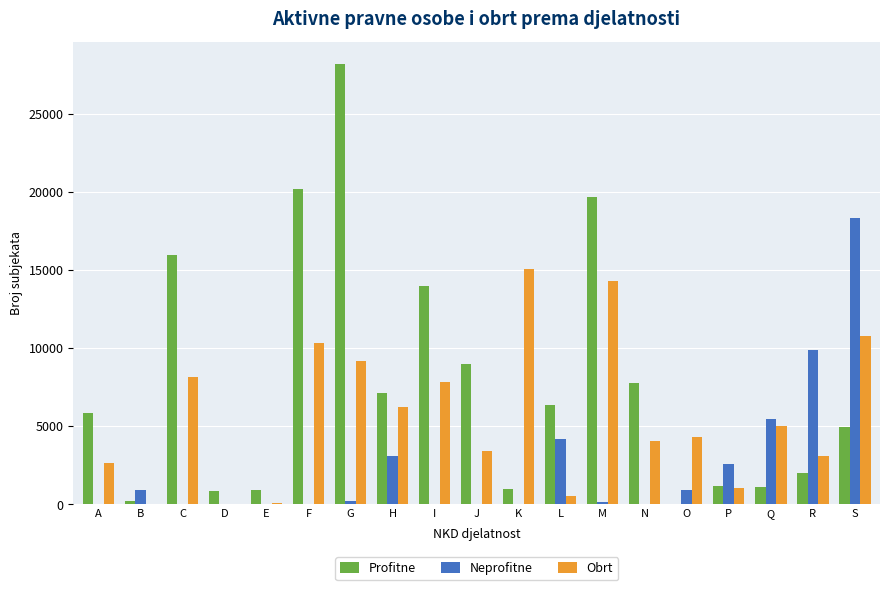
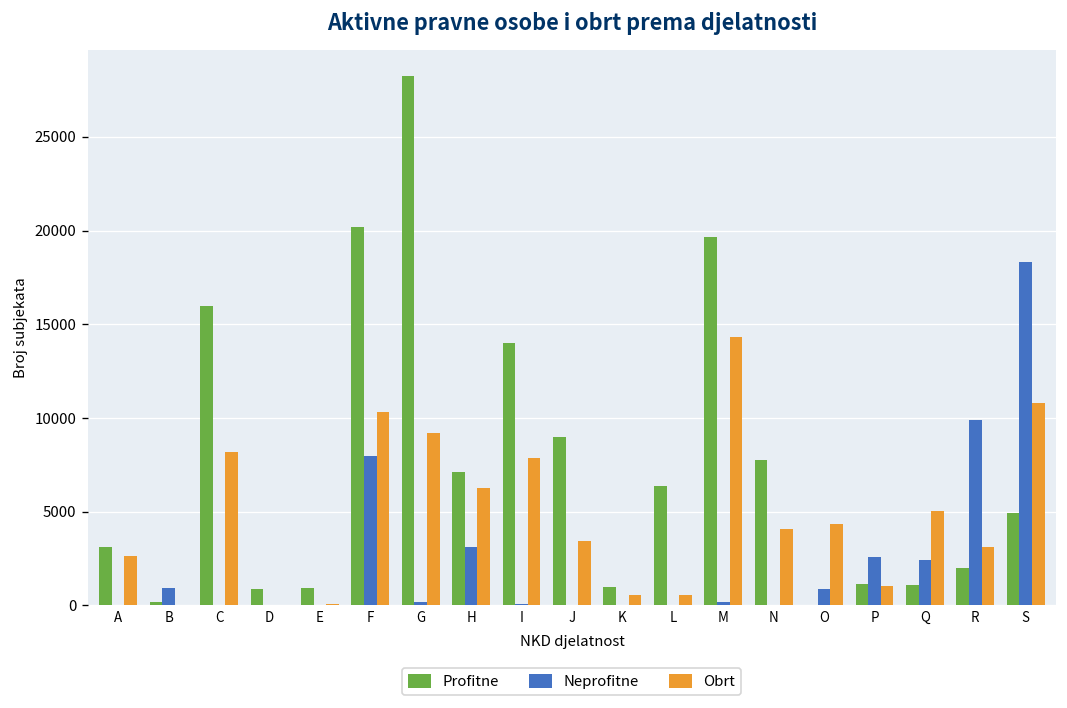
  {
    "Profitne": {
-     "A": 5800,
+     "A": 3100,
      "B": 200,
      "C": 16000,
      "D": 900,
      "E": 900,
      "F": 20200,
      "G": 28200,
      "H": 7100,
      "I": 14000,
      "J": 9000,
      "K": 1000,
      "L": 6400,
      "M": 19700,
      "N": 7800,
      "P": 1200,
      "Q": 1100,
      "R": 2000,
      "S": 4900
    },
    "Neprofitne": {
      "B": 900,
      "D": 0,
-     "F": 0,
+     "F": 7900,
      "G": 200,
      "H": 3100,
-     "L": 4200,
+     "L": 0,
      "O": 900,
      "P": 2600,
-     "Q": 5500,
+     "Q": 2400,
      "R": 9900,
      "S": 18300
    },
    "Obrt": {
      "A": 2700,
      "C": 8200,
      "F": 10300,
      "G": 9200,
      "H": 6200,
      "I": 7900,
      "J": 3400,
-     "K": 15100,
+     "K": 500,
      "L": 600,
      "M": 14300,
      "N": 4100,
      "O": 4300,
      "P": 1100,
      "Q": 5000,
      "R": 3100,
      "S": 10800
    }
  }
